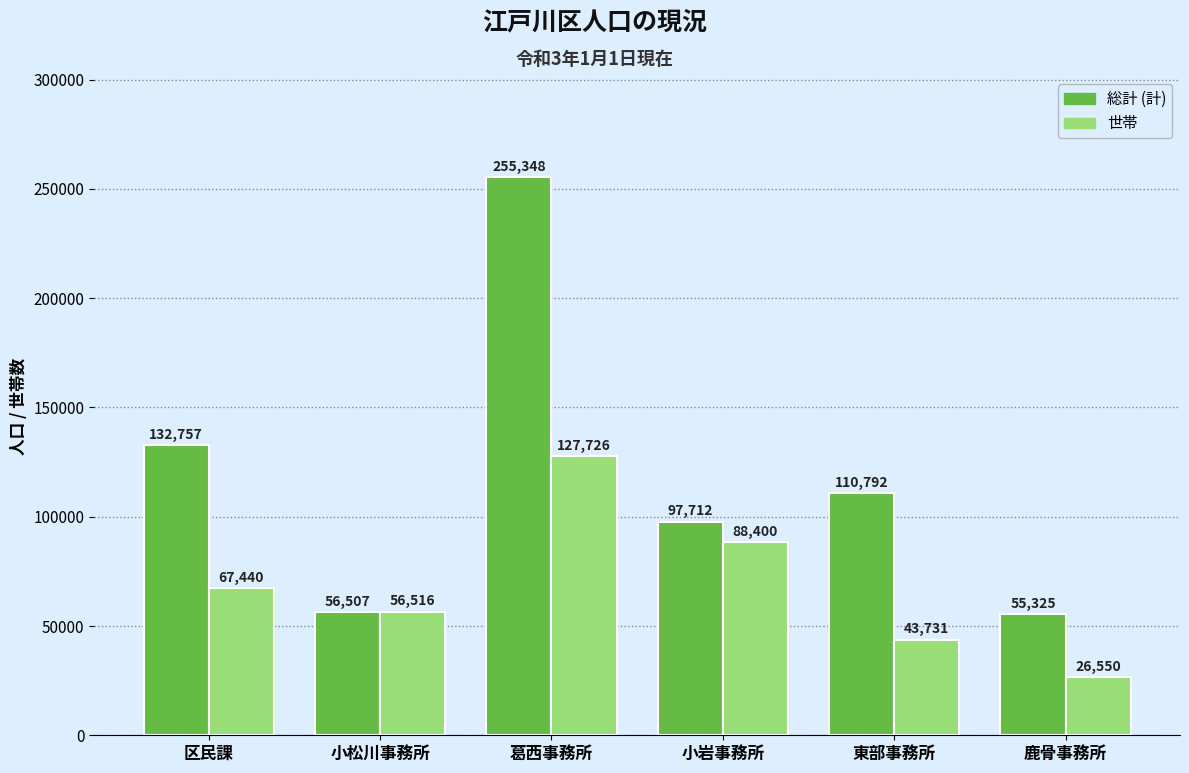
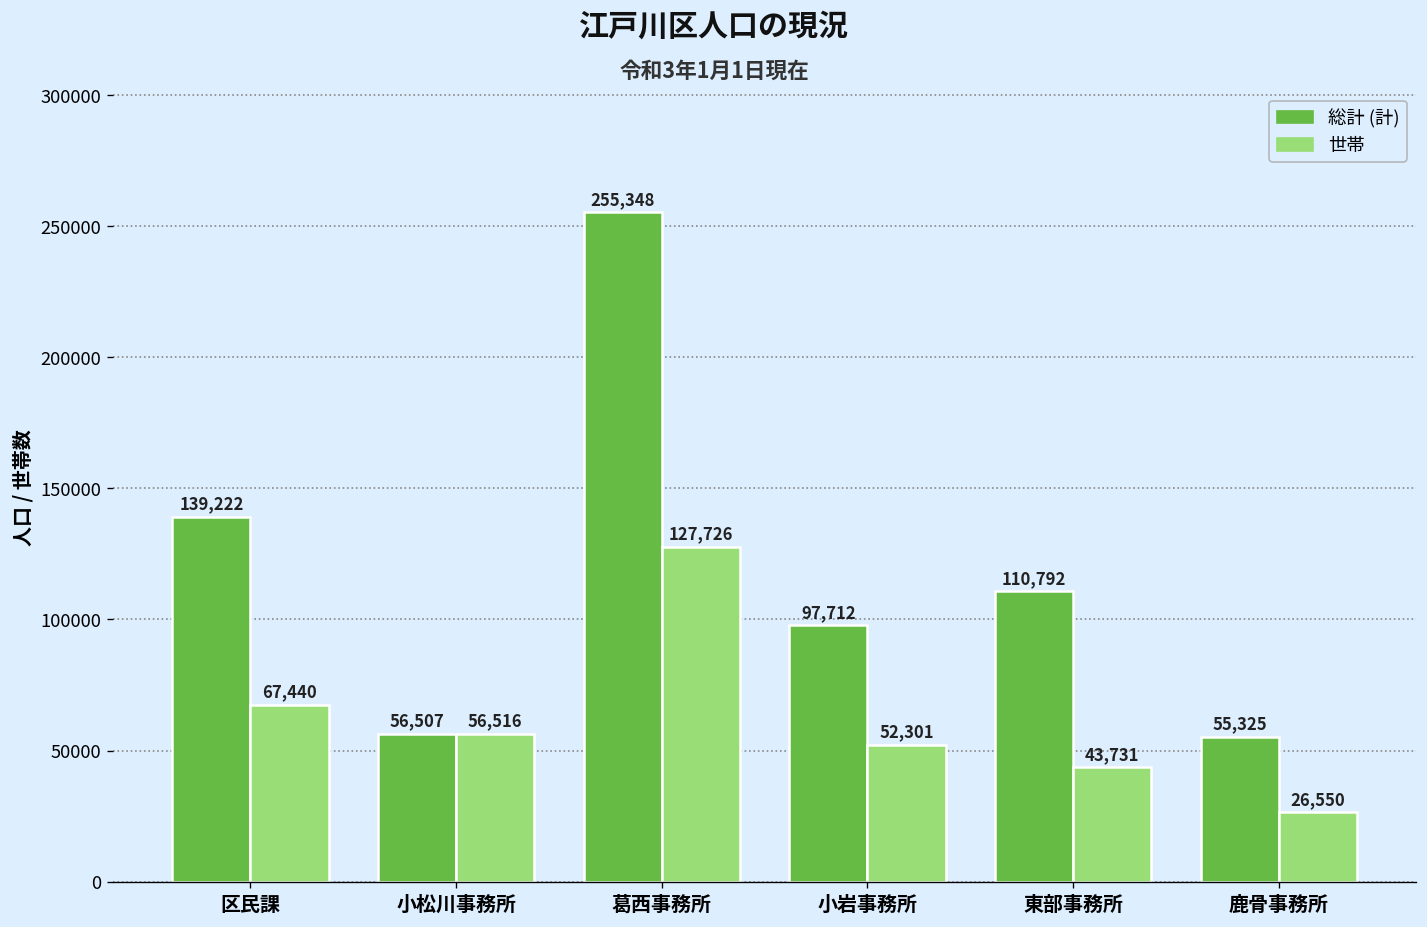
  {
    "総計 (計)": {
-     "区民課": "132,757",
+     "区民課": "139,222",
      "小松川事務所": "56,507",
      "葛西事務所": "255,348",
      "小岩事務所": "97,712",
      "東部事務所": "110,792",
      "鹿骨事務所": "55,325"
    },
    "世帯": {
      "区民課": "67,440",
      "小松川事務所": "56,516",
      "葛西事務所": "127,726",
-     "小岩事務所": "88,400",
+     "小岩事務所": "52,301",
      "東部事務所": "43,731",
      "鹿骨事務所": "26,550"
    }
  }
